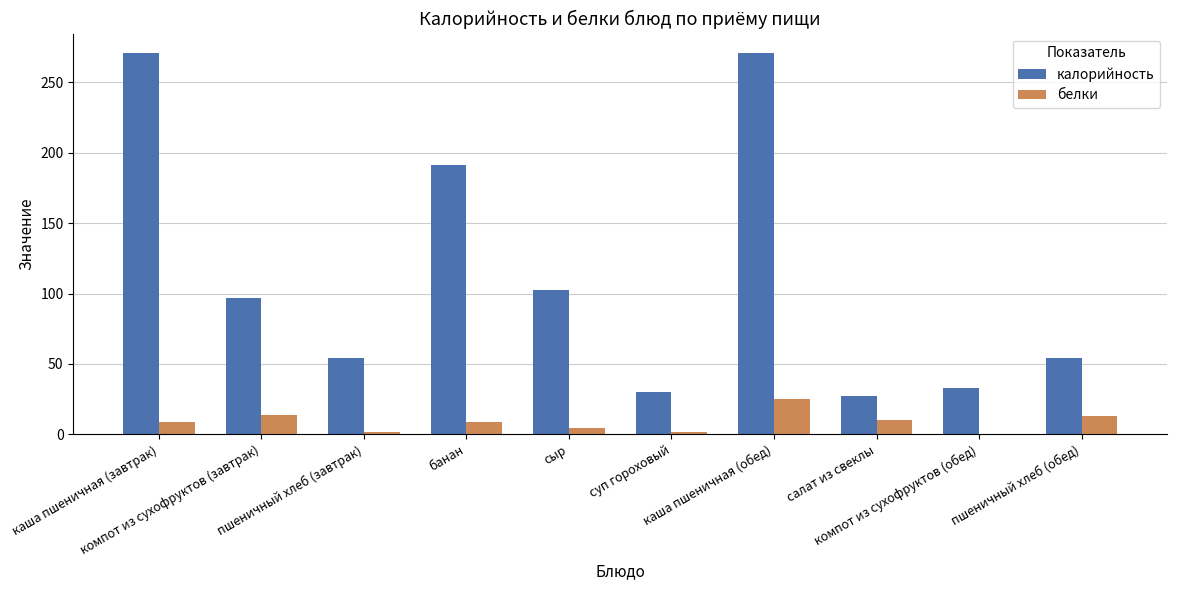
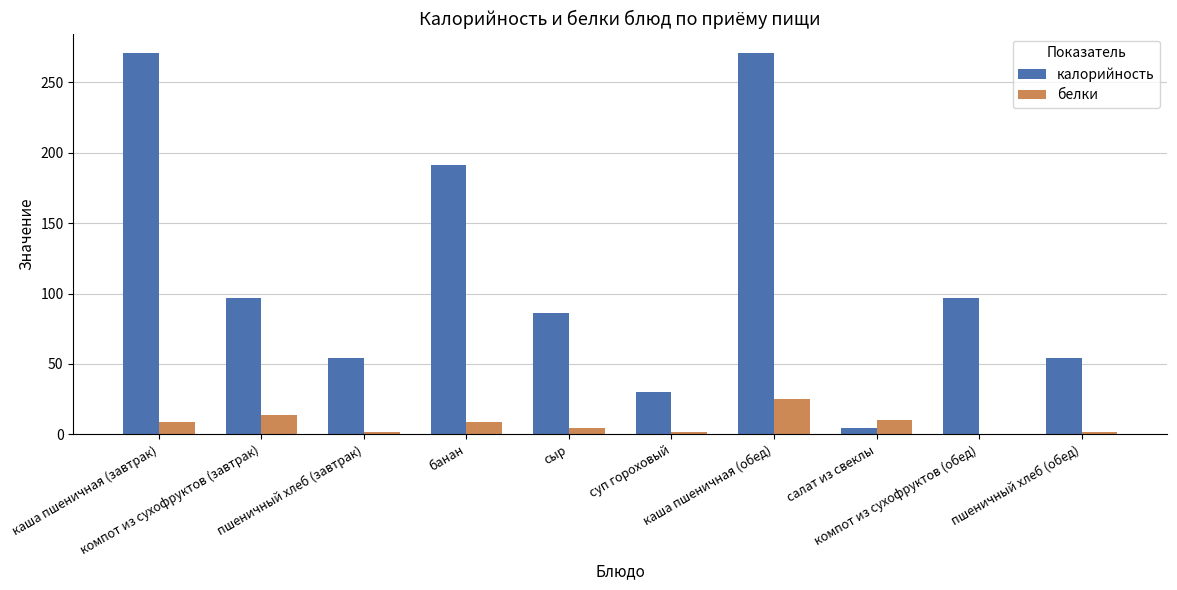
  {
    "калорийность": {
      "каша пшеничная (завтрак)": 271,
      "компот из сухофруктов (завтрак)": 97,
      "пшеничный хлеб (завтрак)": 54,
      "банан": 191,
-     "сыр": 103,
+     "сыр": 86,
      "суп гороховый": 30,
      "каша пшеничная (обед)": 271,
-     "салат из свеклы": 27,
-     "компот из сухофруктов (обед)": 33,
+     "салат из свеклы": 4,
+     "компот из сухофруктов (обед)": 97,
      "пшеничный хлеб (обед)": 54
    },
    "белки": {
      "каша пшеничная (завтрак)": 9,
      "компот из сухофруктов (завтрак)": 14,
      "пшеничный хлеб (завтрак)": 2,
      "банан": 9,
      "сыр": 4,
      "суп гороховый": 2,
      "каша пшеничная (обед)": 25,
      "салат из свеклы": 10,
-     "пшеничный хлеб (обед)": 13
+     "пшеничный хлеб (обед)": 2
    }
  }
